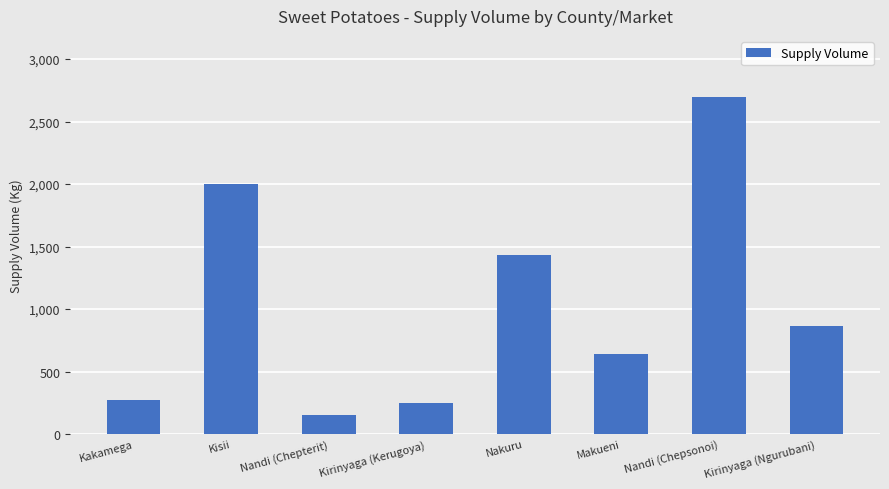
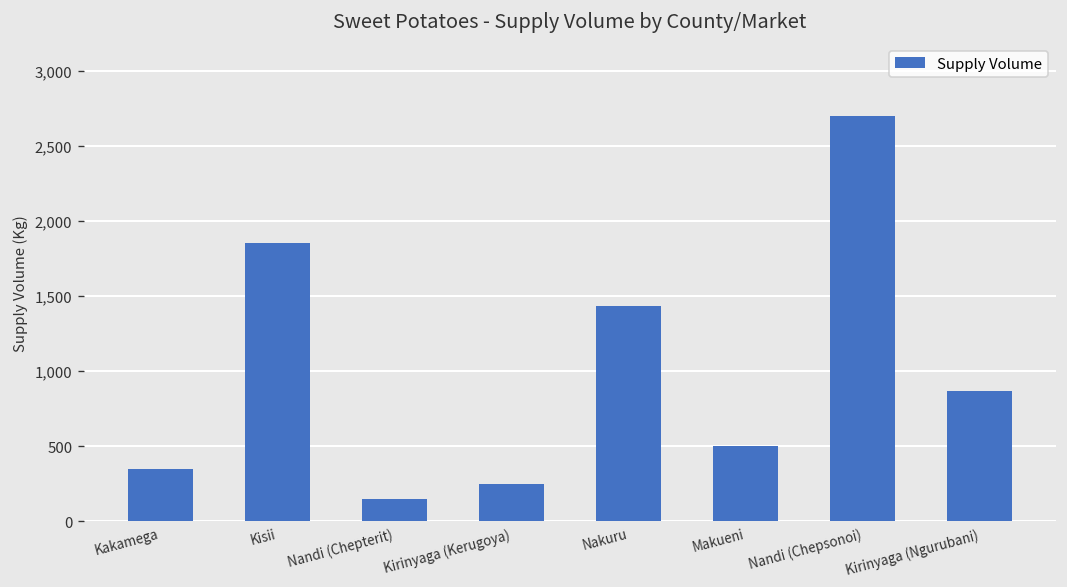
  {
-   "Kakamega": "280",
-   "Kisii": "2,000",
+   "Kakamega": "350",
+   "Kisii": "1,850",
    "Nandi (Chepterit)": "150",
    "Kirinyaga (Kerugoya)": "250",
    "Nakuru": "1,430",
-   "Makueni": "640",
+   "Makueni": "500",
    "Nandi (Chepsonoi)": "2,700",
    "Kirinyaga (Ngurubani)": "870"
  }
